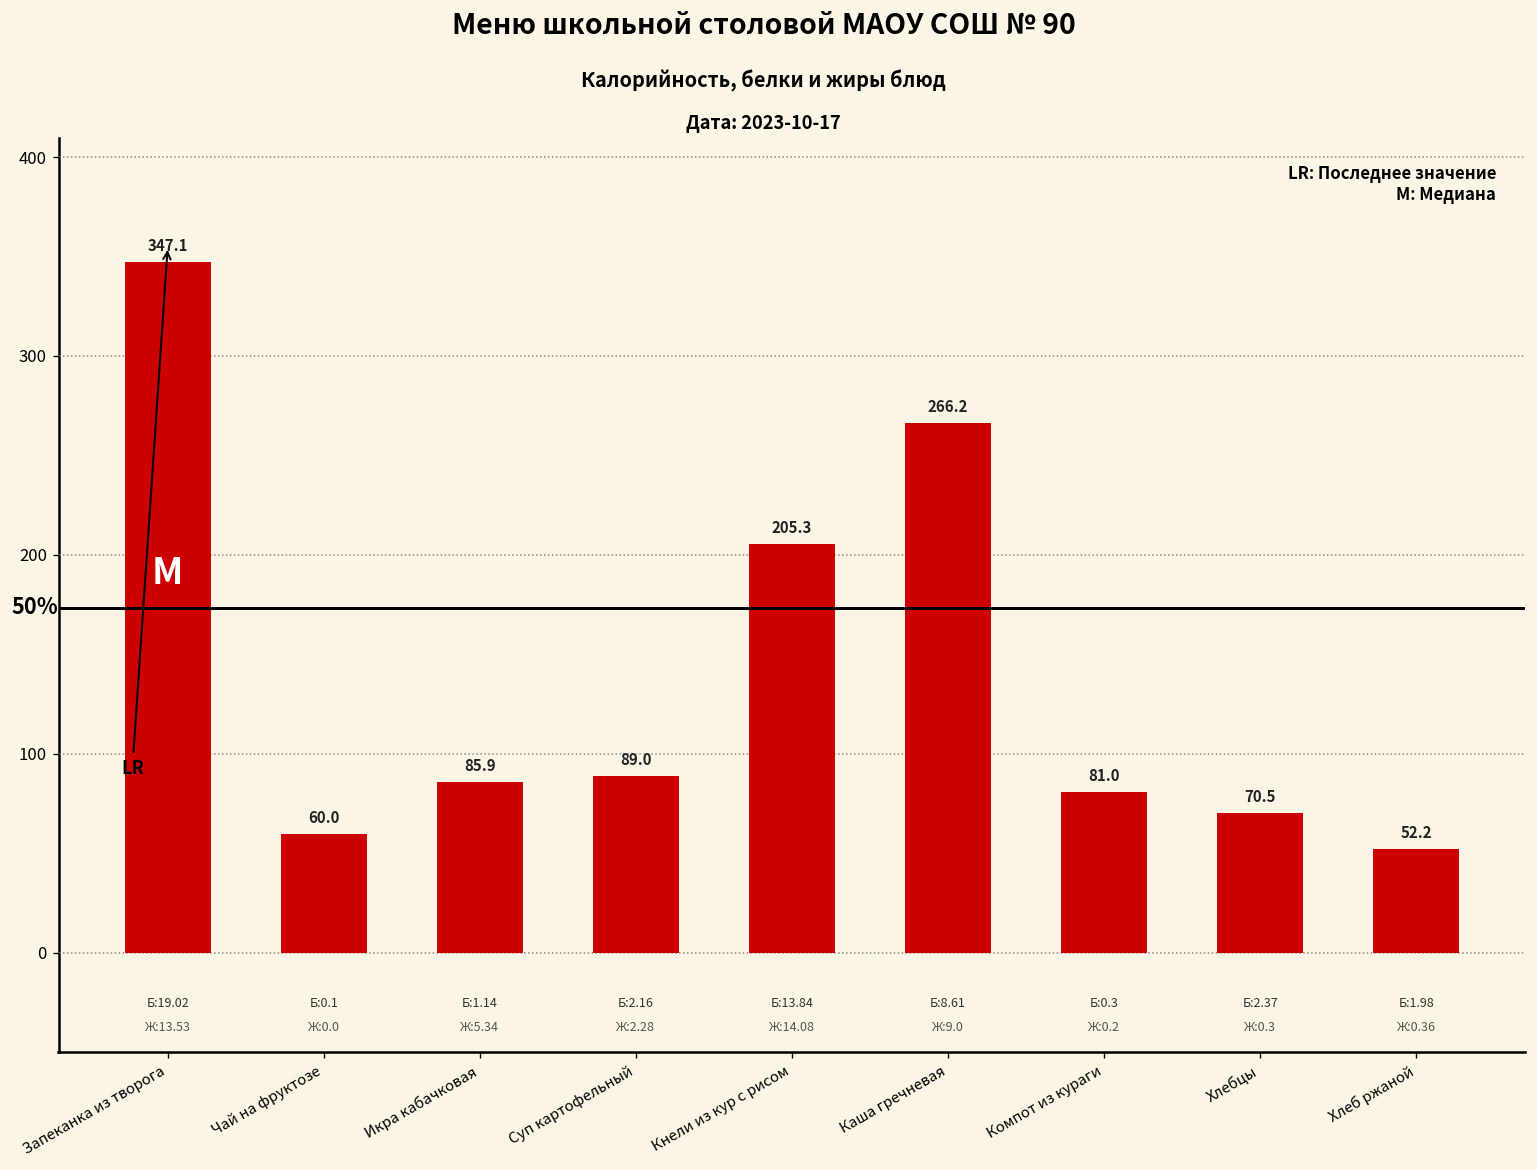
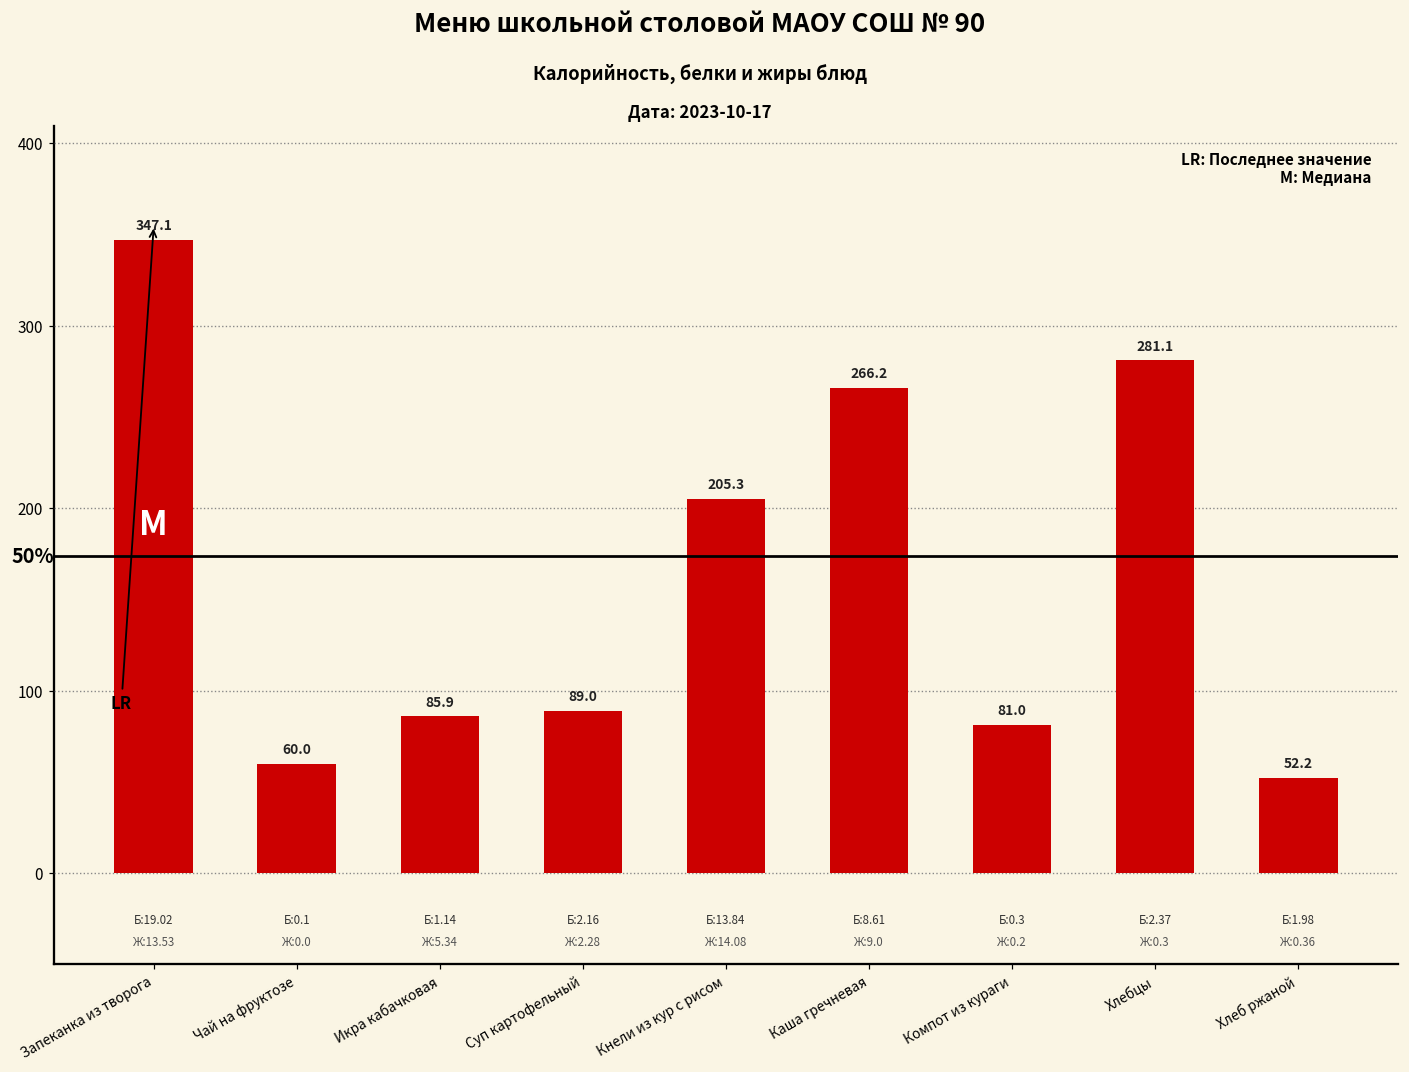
  {
    "Запеканка из творога": 347.1,
    "Чай на фруктозе": 60.0,
    "Икра кабачковая": 85.9,
    "Суп картофельный": 89.0,
    "Кнели из кур с рисом": 205.3,
    "Каша гречневая": 266.2,
    "Компот из кураги": 81.0,
-   "Хлебцы": 70.5,
+   "Хлебцы": 281.1,
    "Хлеб ржаной": 52.2
  }
